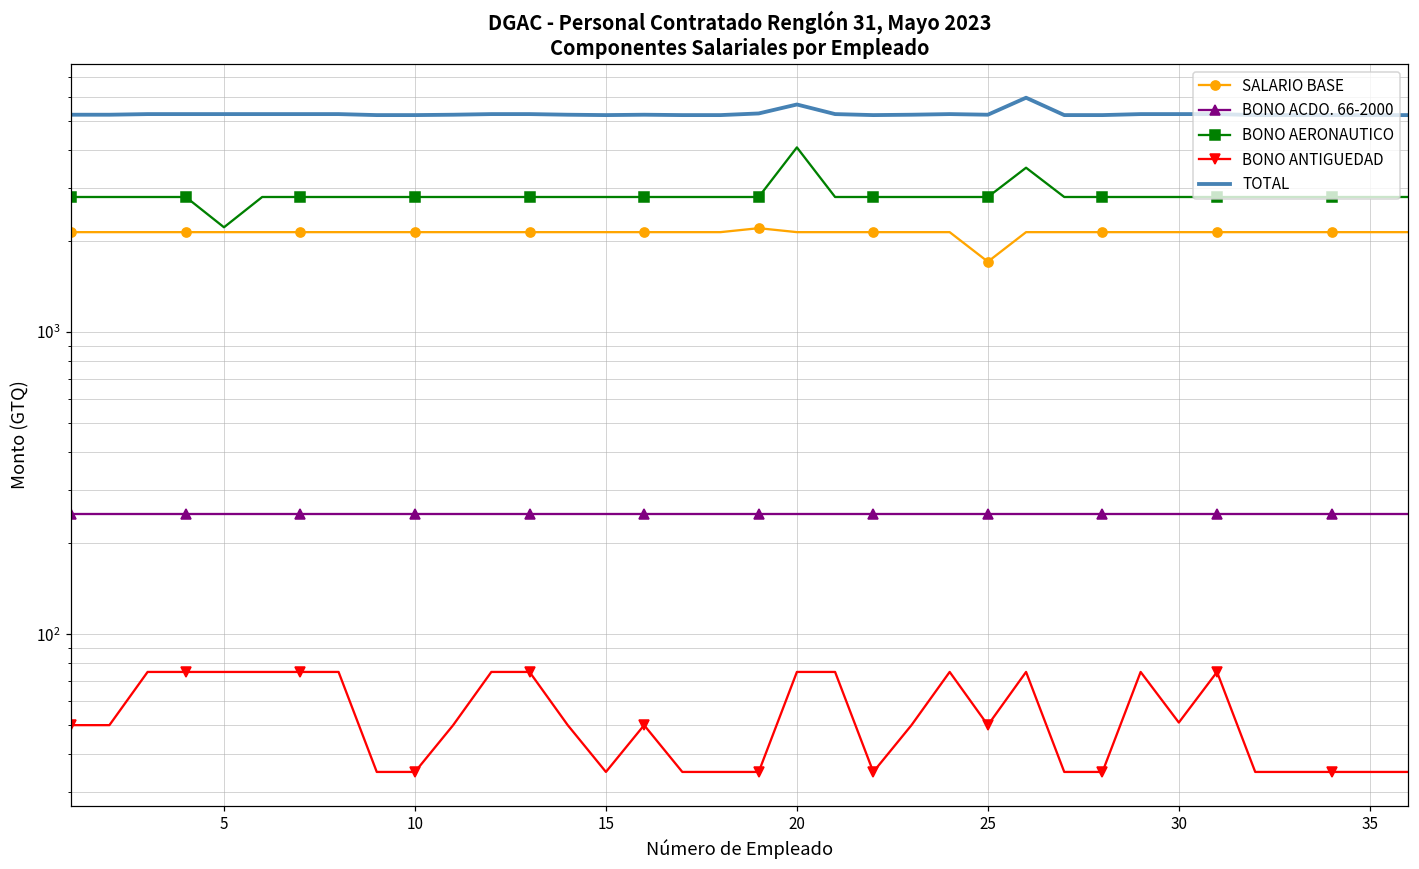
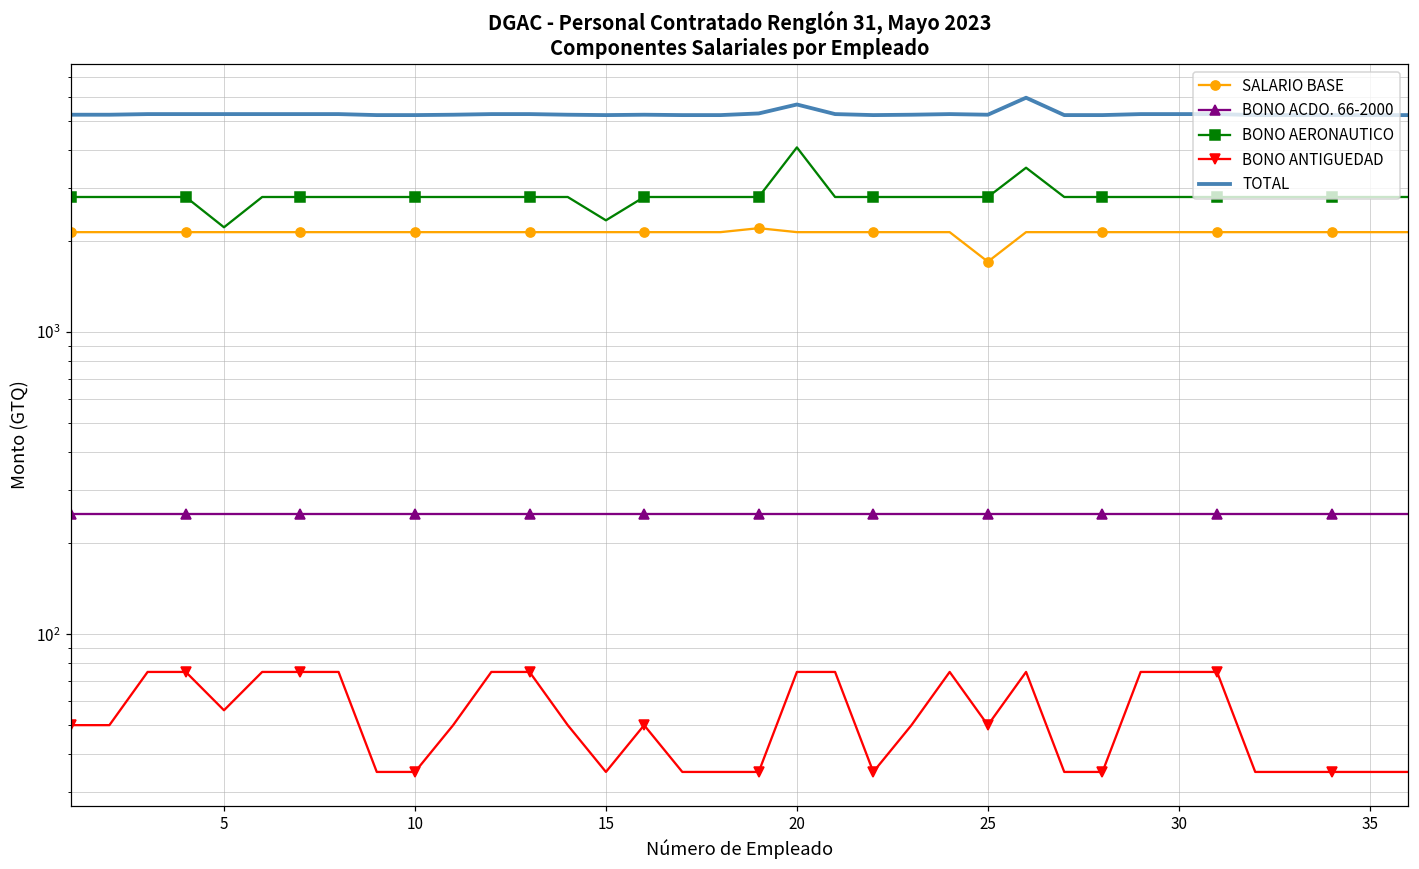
  {
    "SALARIO BASE": {
      "5": 2100,
      "10": 2100,
      "15": 2100,
      "20": 2100,
      "25": 1700,
      "30": 2100,
      "35": 2100
    },
    "BONO ACDO. 66-2000": {
      "5": 250,
      "10": 250,
      "15": 250,
      "20": 250,
      "25": 250,
      "30": 250,
      "35": 250
    },
    "BONO AERONAUTICO": {
      "5": 2200,
      "10": 2800,
-     "15": 2800,
+     "15": 2300,
      "20": 4100,
      "25": 2800,
      "30": 2800,
      "35": 2800
    },
    "BONO ANTIGUEDAD": {
-     "5": 75,
+     "5": 56,
      "10": 35,
      "15": 35,
      "20": 75,
      "25": 50,
-     "30": 51,
+     "30": 75,
      "35": 35
    },
    "TOTAL": {
      "5": 5300,
      "10": 5200,
      "15": 5200,
      "20": 5700,
      "25": 5200,
      "30": 5300
    }
  }
